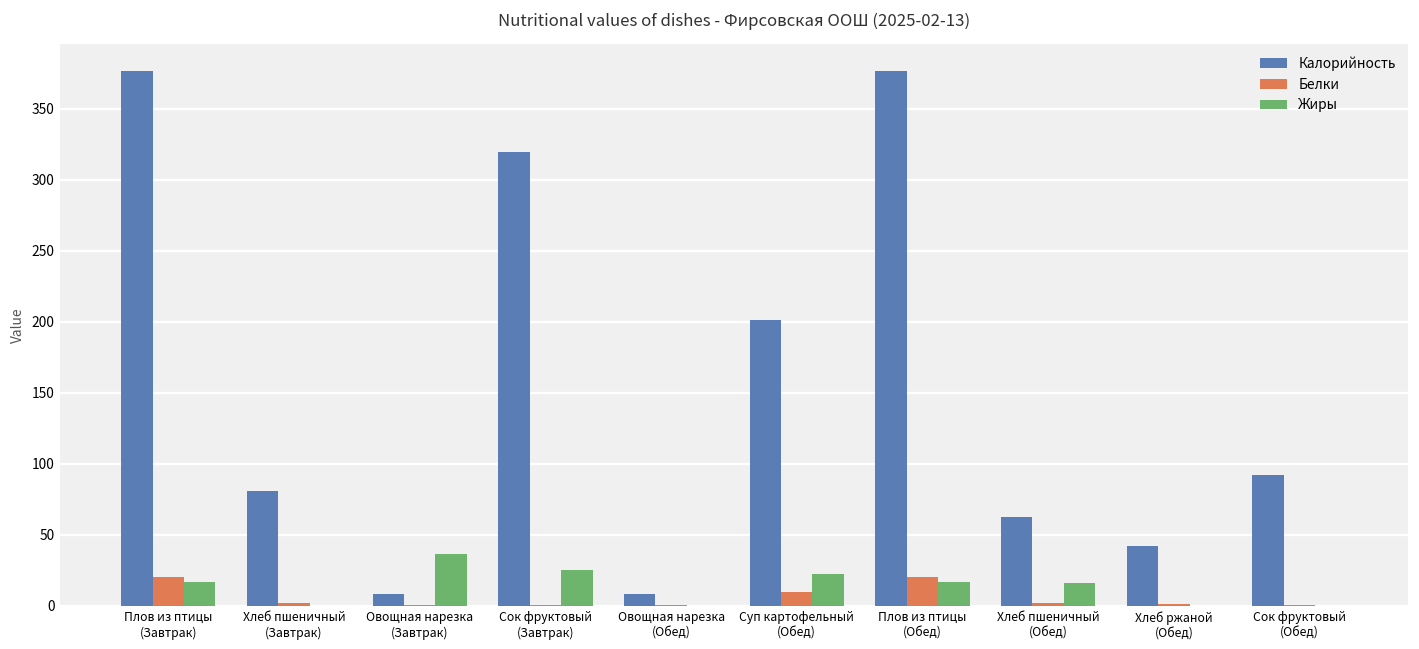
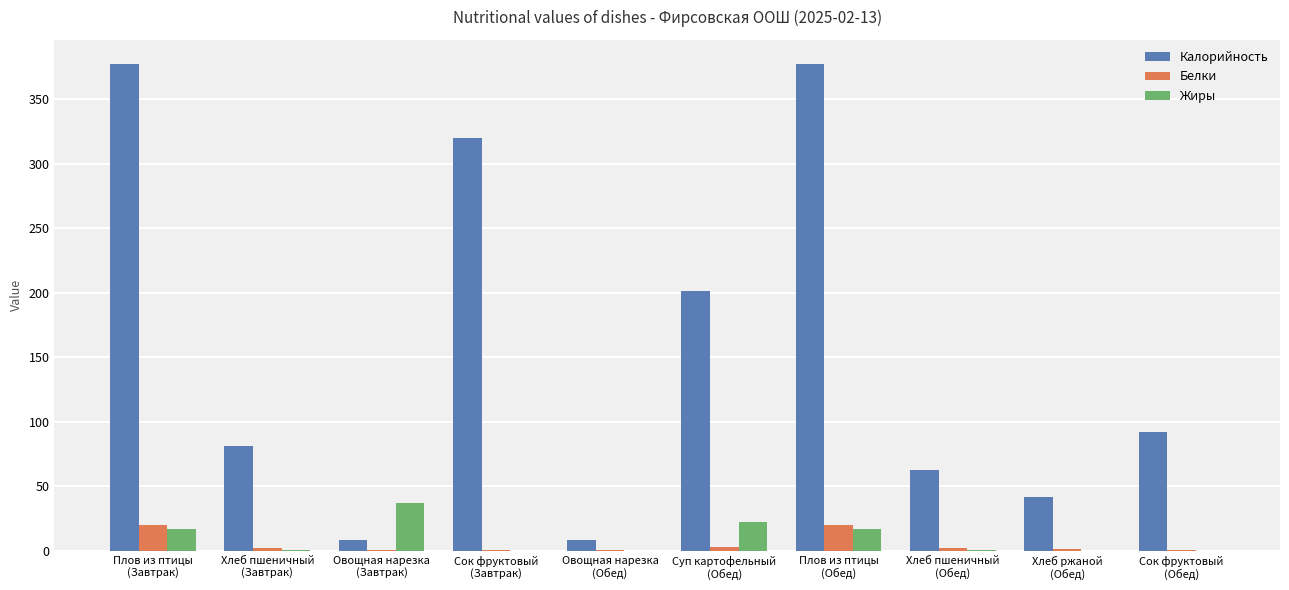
  {
    "Калорийность": {
      "Плов из птицы (Завтрак)": 377,
      "Хлеб пшеничный (Завтрак)": 81,
      "Овощная нарезка (Завтрак)": 9,
      "Сок фруктовый (Завтрак)": 320,
      "Овощная нарезка (Обед)": 9,
      "Суп картофельный (Обед)": 201,
      "Плов из птицы (Обед)": 377,
      "Хлеб пшеничный (Обед)": 63,
      "Хлеб ржаной (Обед)": 42,
      "Сок фруктовый (Обед)": 92
    },
    "Белки": {
      "Плов из птицы (Завтрак)": 20,
      "Хлеб пшеничный (Завтрак)": 2,
-     "Суп картофельный (Обед)": 10,
+     "Суп картофельный (Обед)": 3,
      "Плов из птицы (Обед)": 20,
      "Хлеб пшеничный (Обед)": 2
    },
    "Жиры": {
      "Плов из птицы (Завтрак)": 17,
      "Овощная нарезка (Завтрак)": 37,
-     "Сок фруктовый (Завтрак)": 26,
+     "Сок фруктовый (Завтрак)": 0,
      "Суп картофельный (Обед)": 23,
      "Плов из птицы (Обед)": 17,
-     "Хлеб пшеничный (Обед)": 16
+     "Хлеб пшеничный (Обед)": 0
    }
  }
